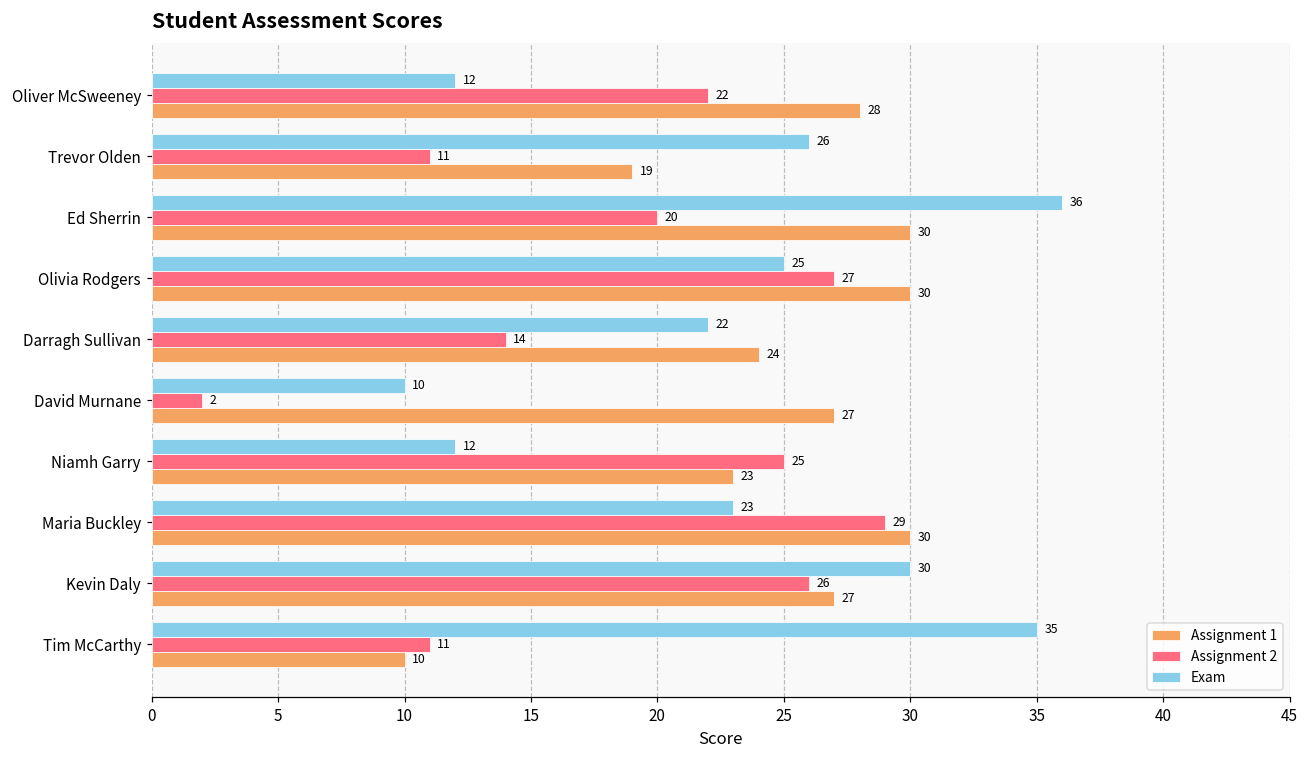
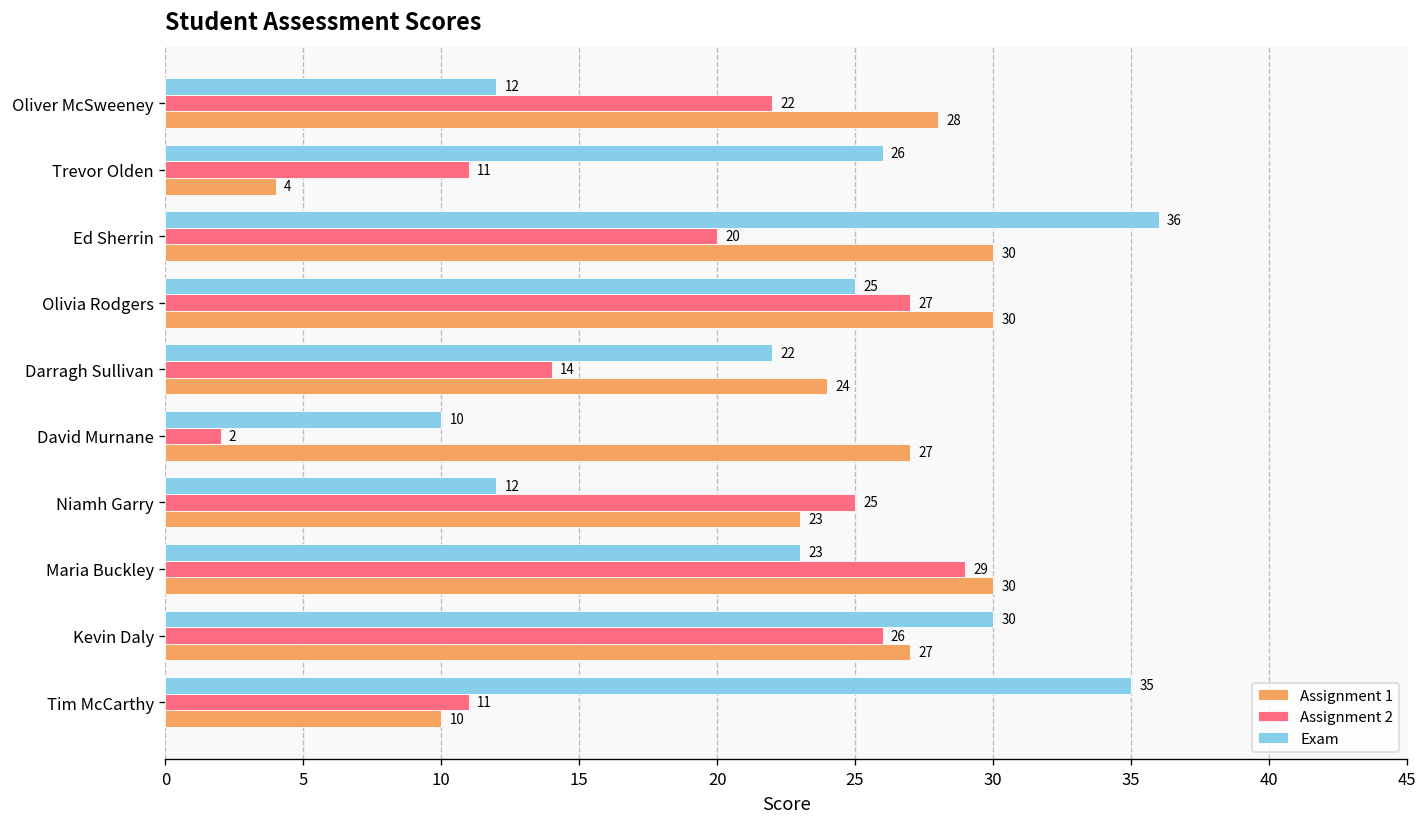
  {
    "Assignment 1": {
      "Oliver McSweeney": 28,
-     "Trevor Olden": 19,
+     "Trevor Olden": 4,
      "Ed Sherrin": 30,
      "Olivia Rodgers": 30,
      "Darragh Sullivan": 24,
      "David Murnane": 27,
      "Niamh Garry": 23,
      "Maria Buckley": 30,
      "Kevin Daly": 27,
      "Tim McCarthy": 10
    },
    "Assignment 2": {
      "Oliver McSweeney": 22,
      "Trevor Olden": 11,
      "Ed Sherrin": 20,
      "Olivia Rodgers": 27,
      "Darragh Sullivan": 14,
      "David Murnane": 2,
      "Niamh Garry": 25,
      "Maria Buckley": 29,
      "Kevin Daly": 26,
      "Tim McCarthy": 11
    },
    "Exam": {
      "Oliver McSweeney": 12,
      "Trevor Olden": 26,
      "Ed Sherrin": 36,
      "Olivia Rodgers": 25,
      "Darragh Sullivan": 22,
      "David Murnane": 10,
      "Niamh Garry": 12,
      "Maria Buckley": 23,
      "Kevin Daly": 30,
      "Tim McCarthy": 35
    }
  }
